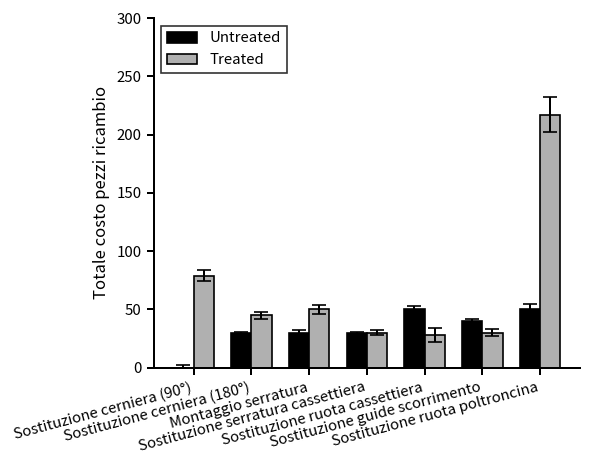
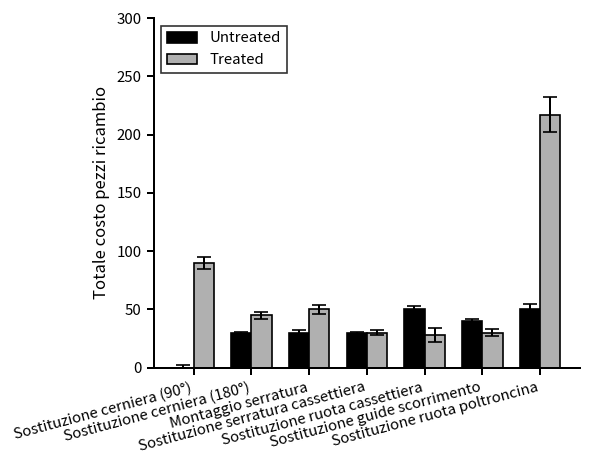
  {
    "Treated": {
-     "Sostituzione cerniera (90°)": 80,
+     "Sostituzione cerniera (90°)": 90,
      "Sostituzione cerniera (180°)": 50,
      "Montaggio serratura": 50,
      "Sostituzione serratura cassettiera": 30,
      "Sostituzione ruota cassettiera": 30,
      "Sostituzione guide scorrimento": 30,
      "Sostituzione ruota poltroncina": 220
    }
  }
